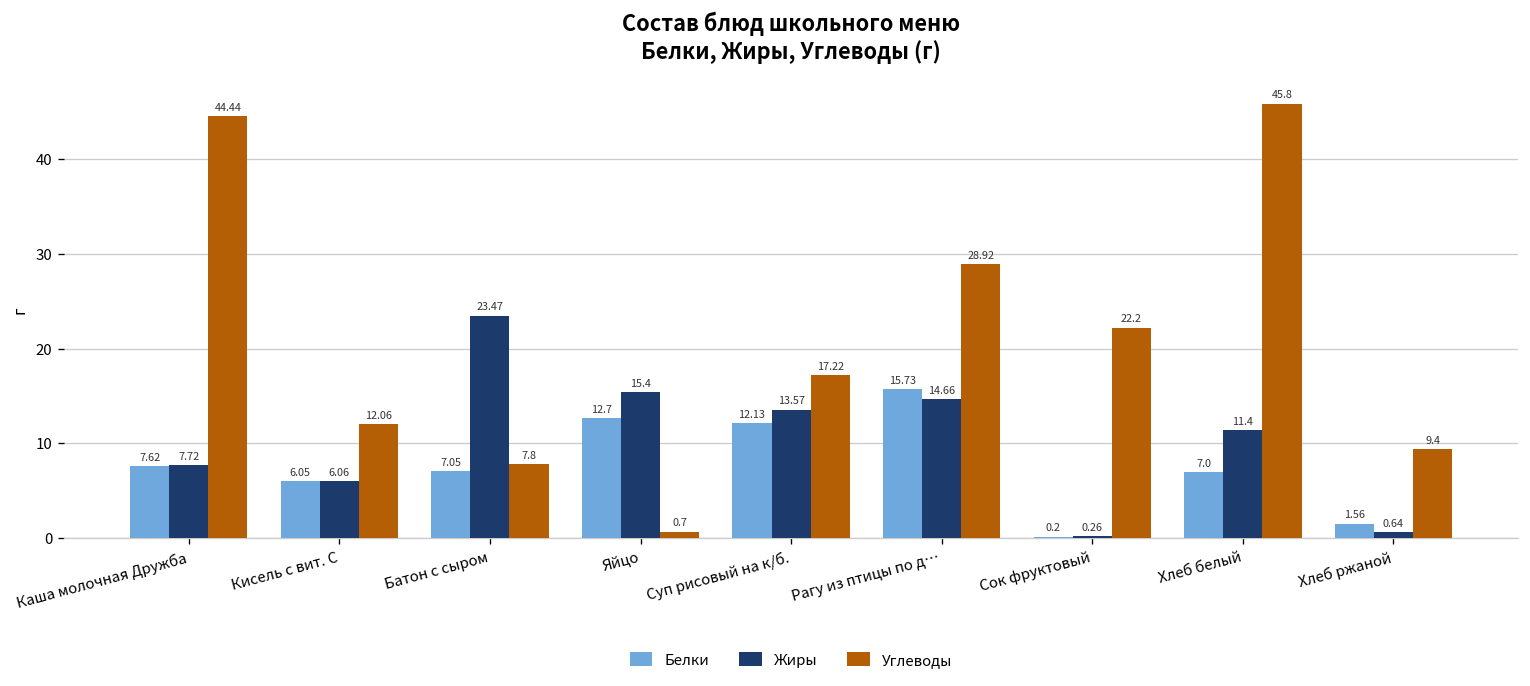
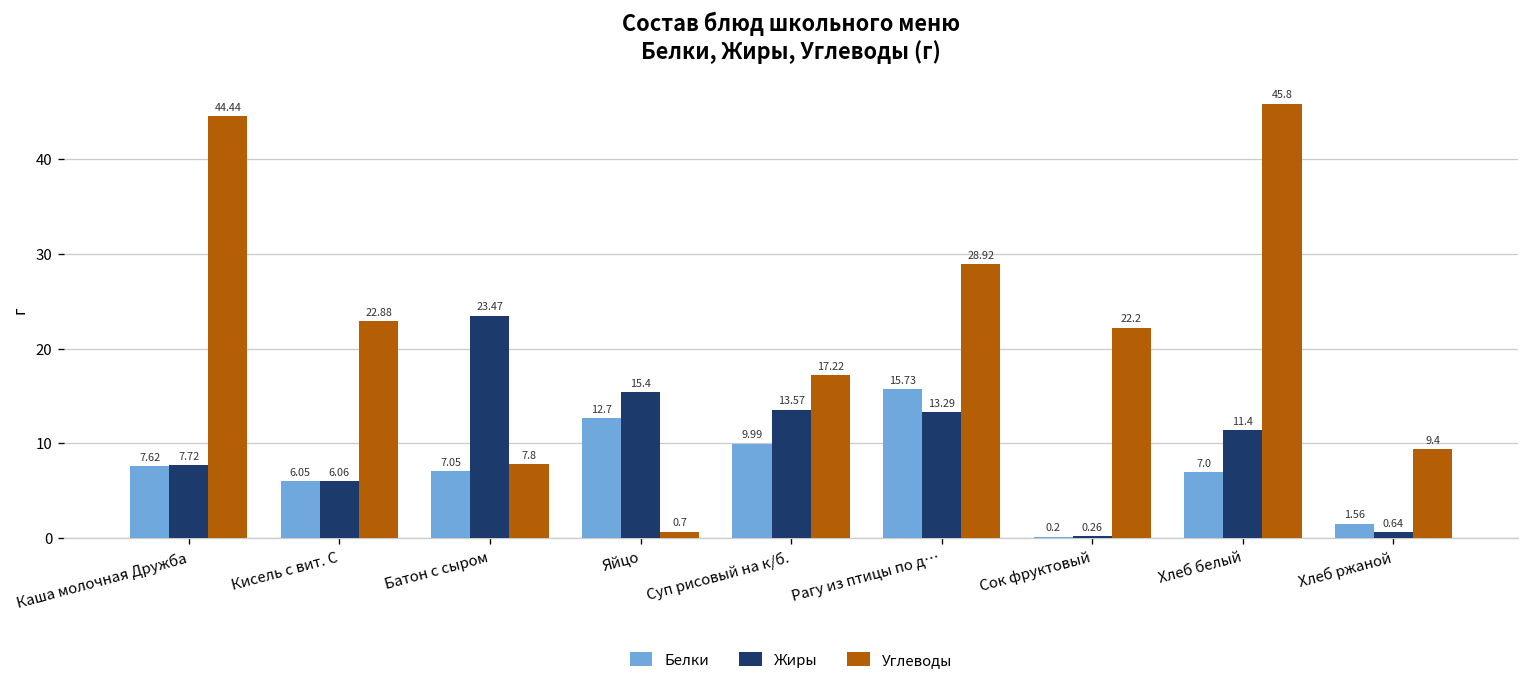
  {
    "Белки": {
      "Каша молочная Дружба": 7.62,
      "Кисель с вит. С": 6.05,
      "Батон с сыром": 7.05,
      "Яйцо": 12.7,
-     "Суп рисовый на к/б.": 12.13,
+     "Суп рисовый на к/б.": 9.99,
      "Рагу из птицы по д…": 15.73,
      "Сок фруктовый": 0.2,
      "Хлеб белый": 7.0,
      "Хлеб ржаной": 1.56
    },
    "Жиры": {
      "Каша молочная Дружба": 7.72,
      "Кисель с вит. С": 6.06,
      "Батон с сыром": 23.47,
      "Яйцо": 15.4,
      "Суп рисовый на к/б.": 13.57,
-     "Рагу из птицы по д…": 14.66,
+     "Рагу из птицы по д…": 13.29,
      "Сок фруктовый": 0.26,
      "Хлеб белый": 11.4,
      "Хлеб ржаной": 0.64
    },
    "Углеводы": {
      "Каша молочная Дружба": 44.44,
-     "Кисель с вит. С": 12.06,
+     "Кисель с вит. С": 22.88,
      "Батон с сыром": 7.8,
      "Яйцо": 0.7,
      "Суп рисовый на к/б.": 17.22,
      "Рагу из птицы по д…": 28.92,
      "Сок фруктовый": 22.2,
      "Хлеб белый": 45.8,
      "Хлеб ржаной": 9.4
    }
  }
